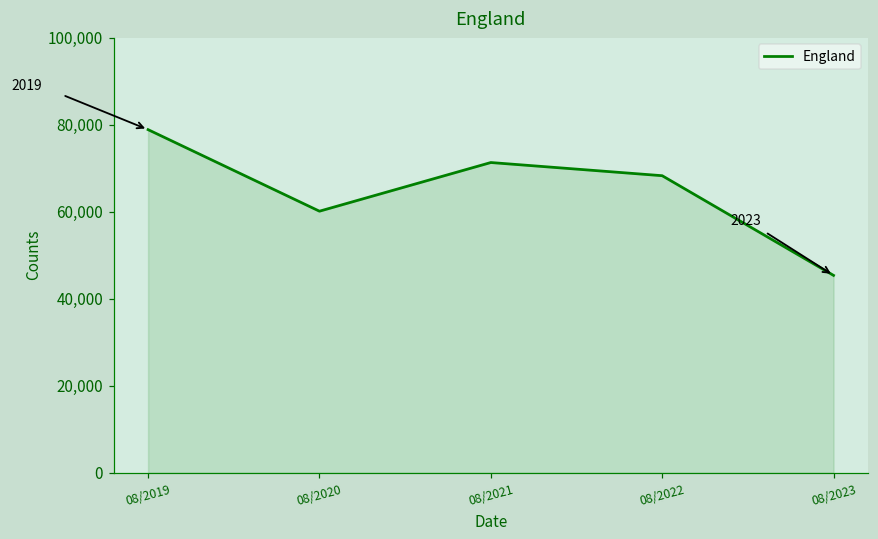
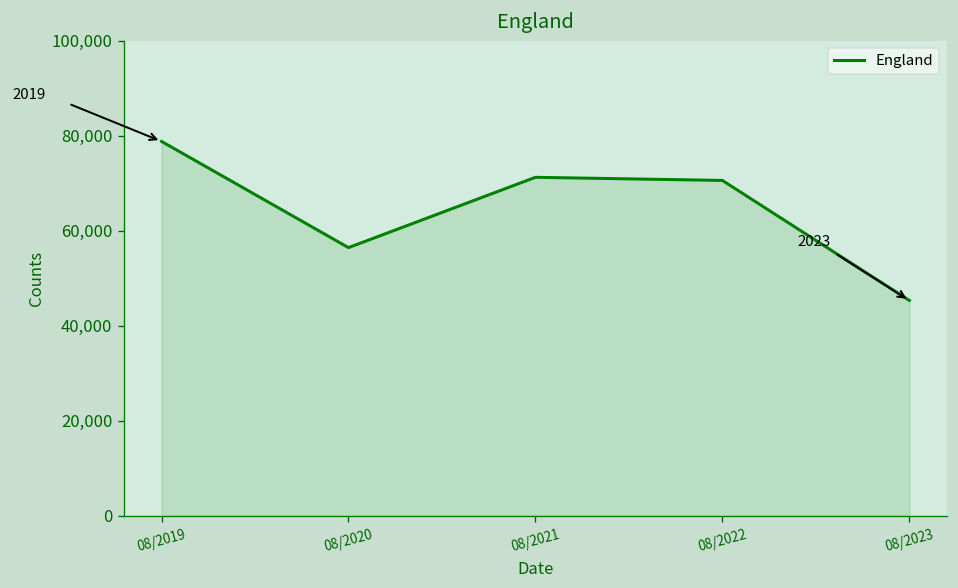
  {
    "08/2019": "79,000",
-   "08/2020": "60,000",
+   "08/2020": "56,000",
    "08/2021": "71,000",
-   "08/2022": "68,000",
+   "08/2022": "71,000",
    "08/2023": "45,000"
  }
